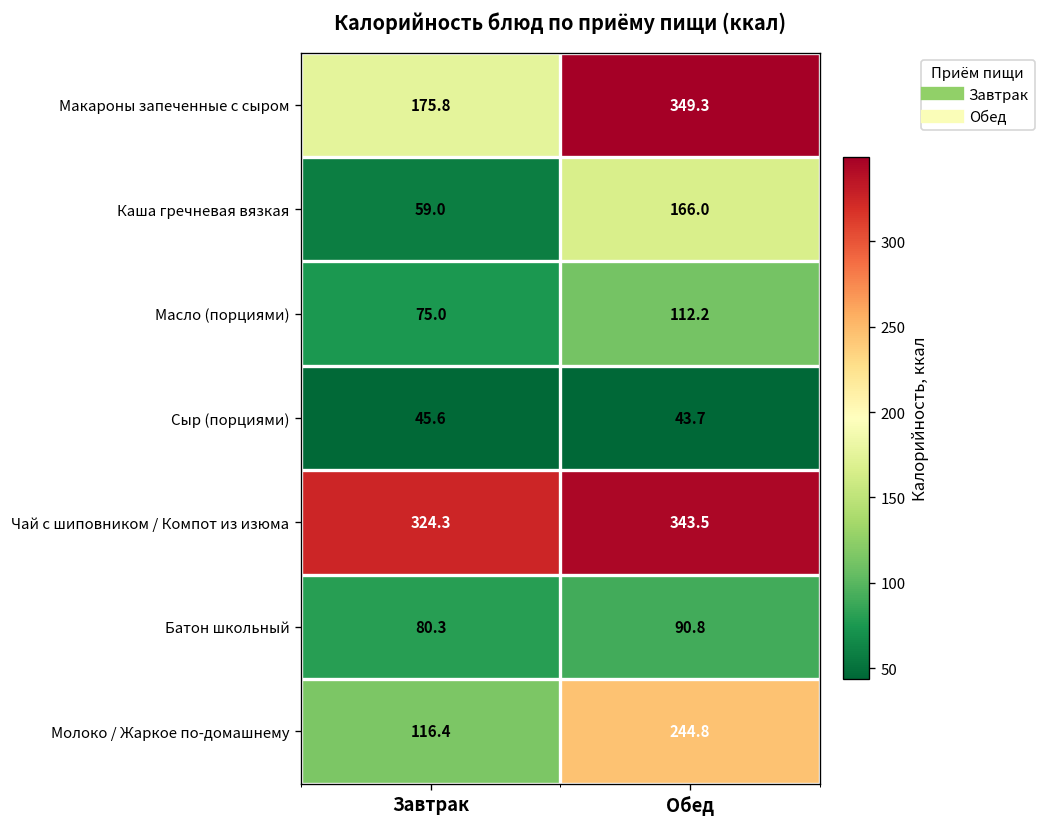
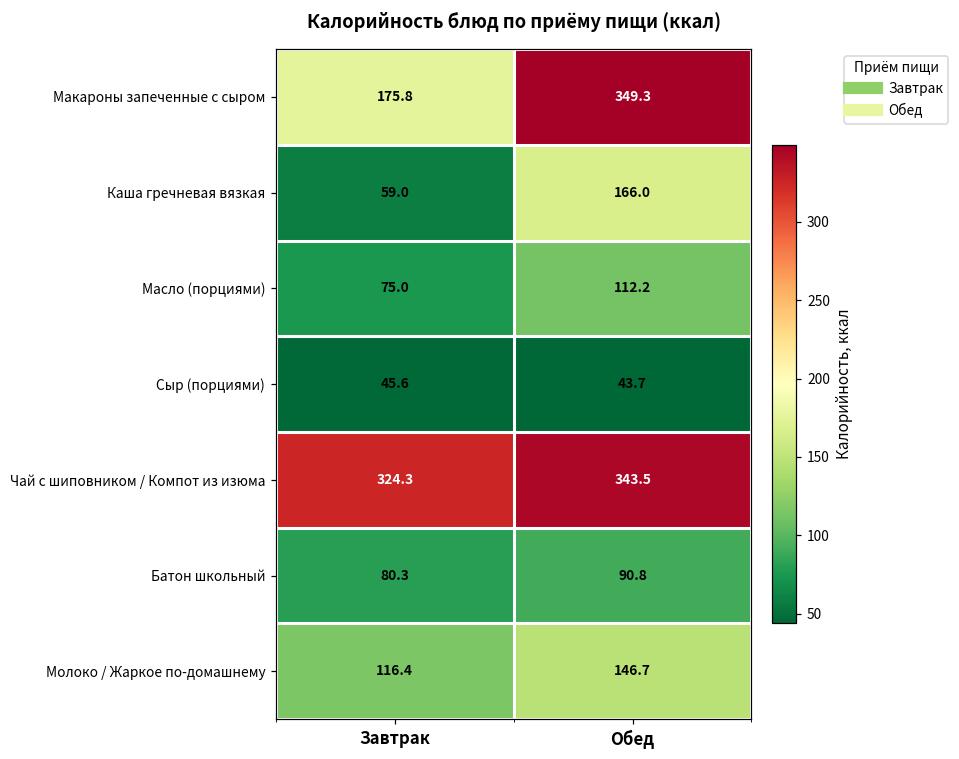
  {
    "Макароны запеченные с сыром": {
      "Завтрак": 175.8,
      "Обед": 349.3
    },
    "Каша гречневая вязкая": {
      "Завтрак": 59.0,
      "Обед": 166.0
    },
    "Масло (порциями)": {
      "Завтрак": 75.0,
      "Обед": 112.2
    },
    "Сыр (порциями)": {
      "Завтрак": 45.6,
      "Обед": 43.7
    },
    "Чай с шиповником / Компот из изюма": {
      "Завтрак": 324.3,
      "Обед": 343.5
    },
    "Батон школьный": {
      "Завтрак": 80.3,
      "Обед": 90.8
    },
    "Молоко / Жаркое по-домашнему": {
      "Завтрак": 116.4,
-     "Обед": 244.8
+     "Обед": 146.7
    }
  }
